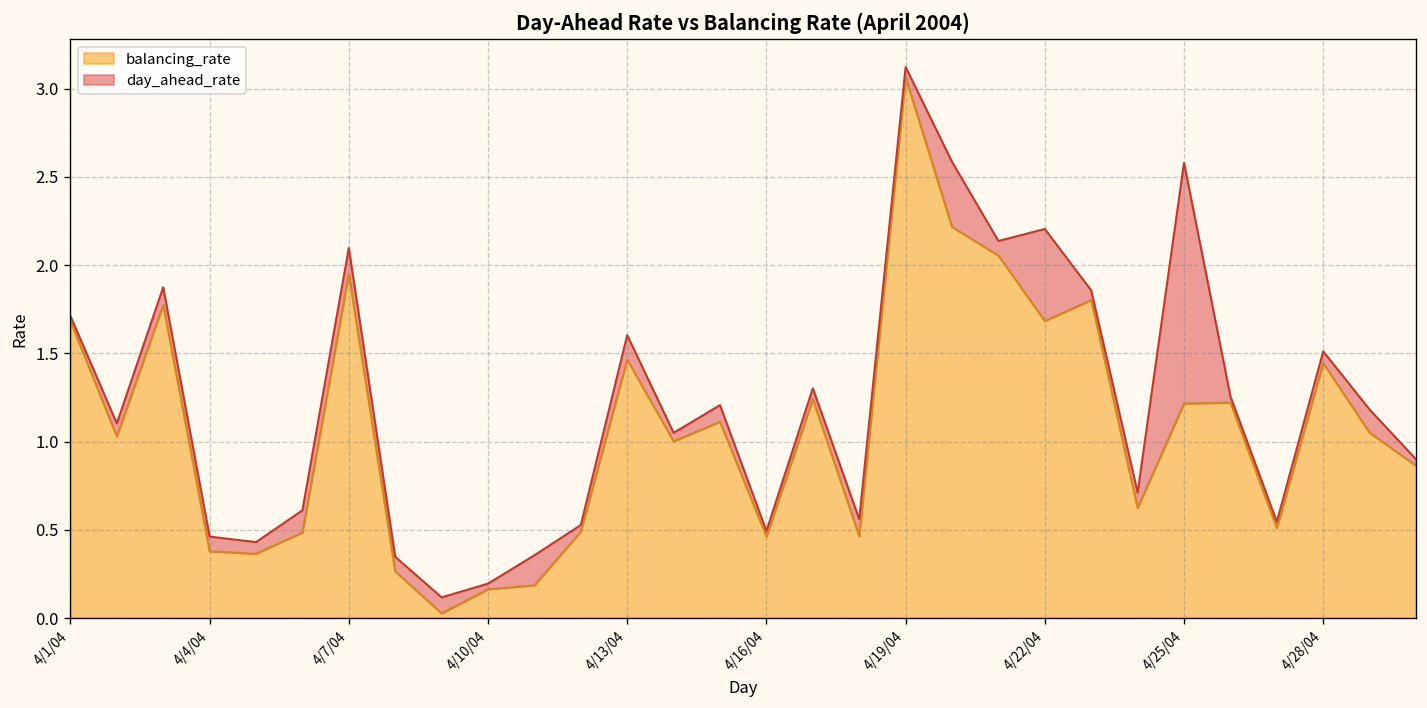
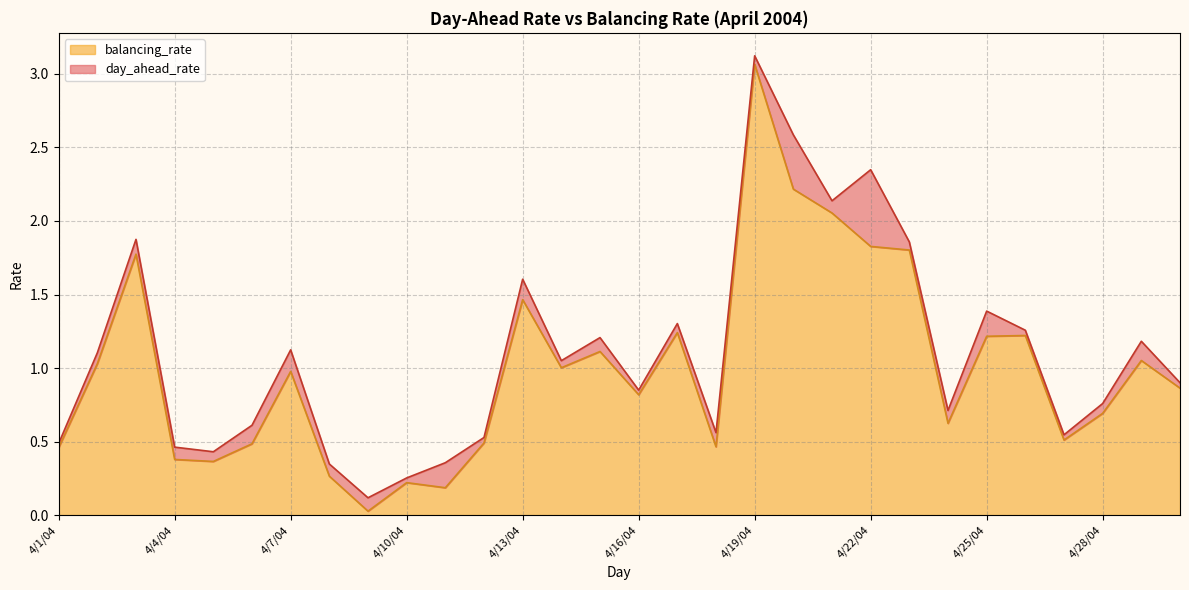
  {
    "balancing_rate": {
-     "4/1/04": 1.68,
+     "4/1/04": 0.46,
      "4/4/04": 0.38,
-     "4/7/04": 1.95,
-     "4/10/04": 0.16,
+     "4/7/04": 0.98,
+     "4/10/04": 0.22,
      "4/13/04": 1.46,
-     "4/16/04": 0.46,
+     "4/16/04": 0.82,
      "4/19/04": 3.07,
-     "4/22/04": 1.68,
+     "4/22/04": 1.83,
      "4/25/04": 1.22,
-     "4/28/04": 1.45
+     "4/28/04": 0.69
    },
    "day_ahead_rate": {
      "4/1/04": 0.03,
      "4/4/04": 0.08,
      "4/7/04": 0.15,
      "4/10/04": 0.03,
      "4/13/04": 0.14,
      "4/16/04": 0.03,
      "4/19/04": 0.06,
      "4/22/04": 0.52,
-     "4/25/04": 1.36,
+     "4/25/04": 0.17,
      "4/28/04": 0.07
    }
  }
